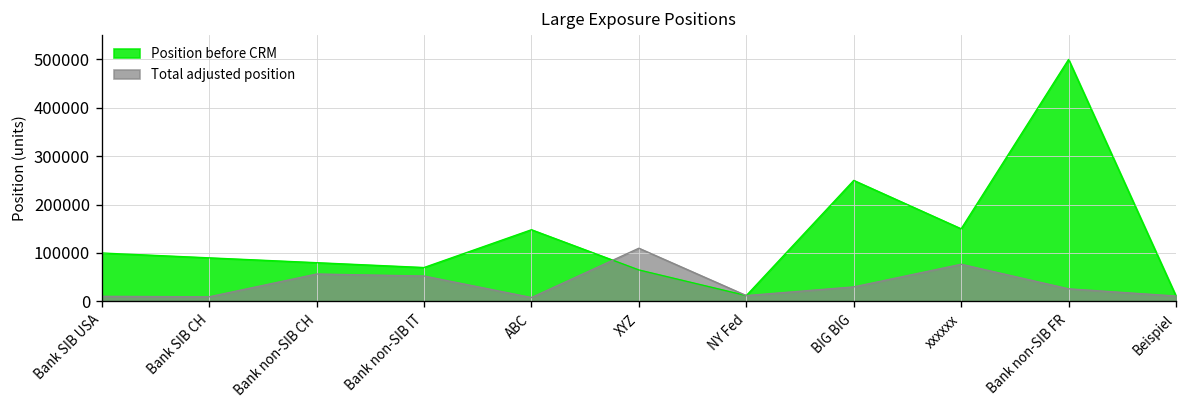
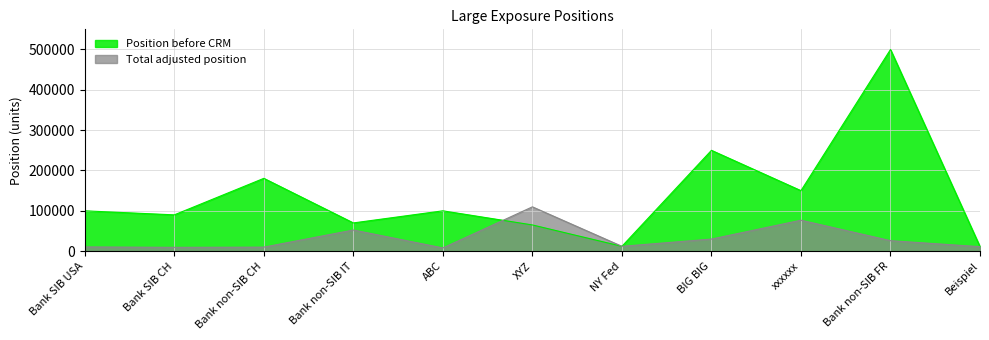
  {
    "Position before CRM": {
      "Bank SIB USA": 100000,
      "Bank SIB CH": 90000,
-     "Bank non-SIB CH": 80000,
+     "Bank non-SIB CH": 180000,
      "Bank non-SIB IT": 70000,
-     "ABC": 150000,
+     "ABC": 100000,
      "XYZ": 70000,
      "BIG BIG": 250000,
      "xxxxxx": 150000,
      "Bank non-SIB FR": 500000
    },
    "Total adjusted position": {
      "Bank SIB USA": 10000,
      "Bank SIB CH": 10000,
-     "Bank non-SIB CH": 60000,
+     "Bank non-SIB CH": 10000,
      "Bank non-SIB IT": 50000,
      "ABC": 10000,
      "XYZ": 110000,
      "BIG BIG": 30000,
      "xxxxxx": 80000,
      "Bank non-SIB FR": 30000
    }
  }
